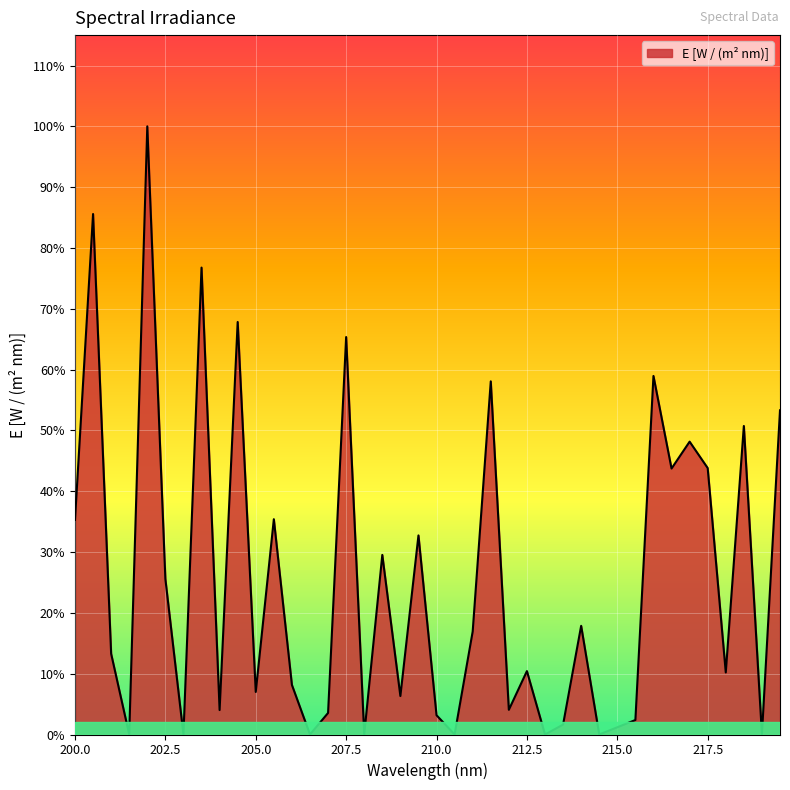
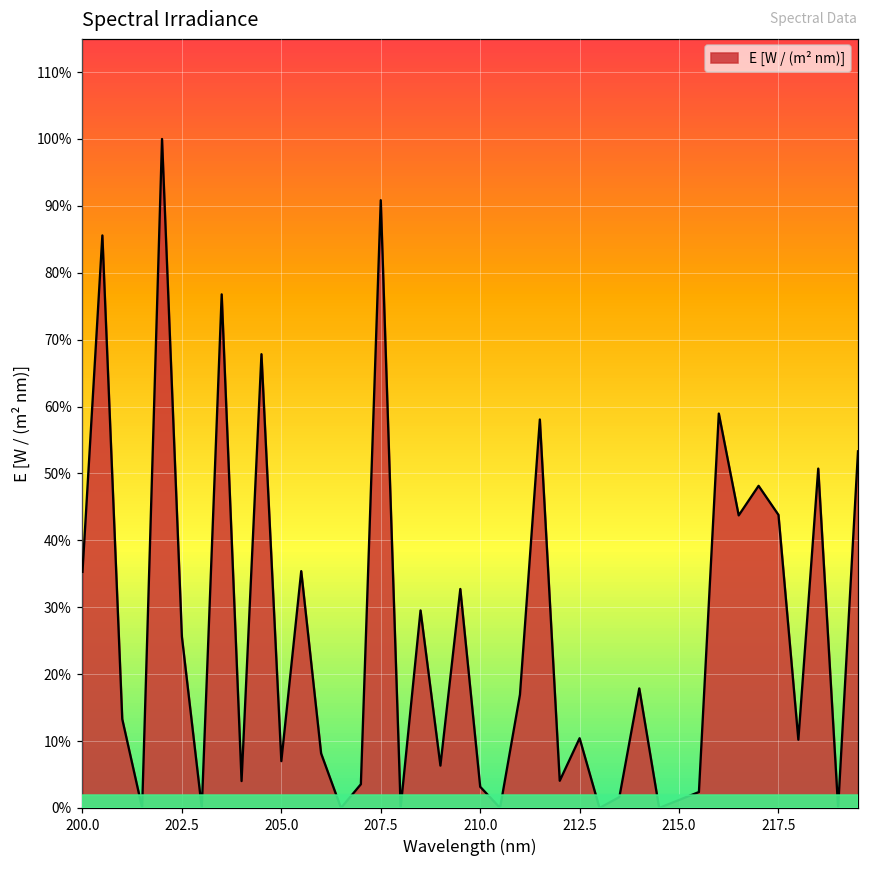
  {
    "200.0": "35%",
    "202.5": "26%",
    "205.0": "7%",
-   "207.5": "65%",
+   "207.5": "91%",
    "210.0": "3%",
    "212.5": "10%",
    "217.5": "44%"
  }
